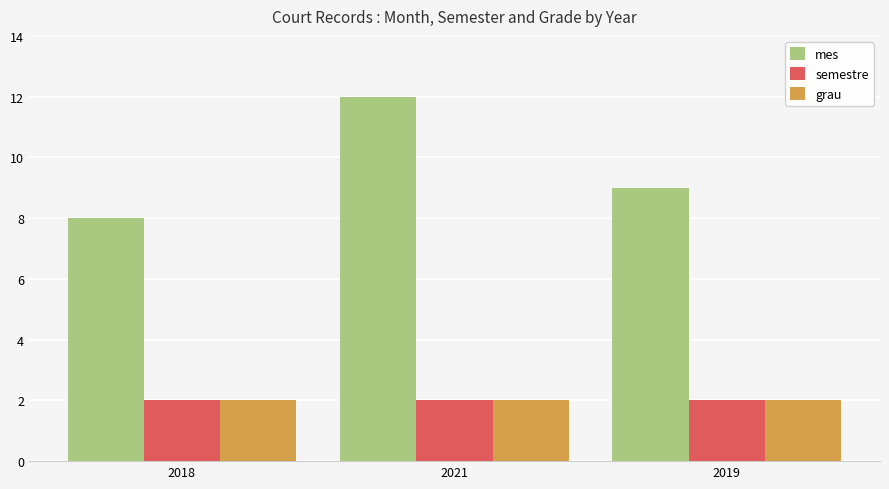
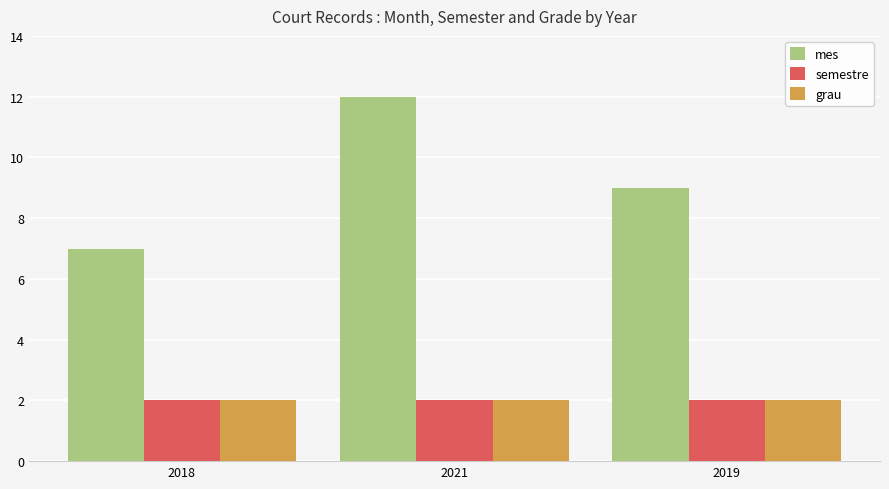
  {
    "mes": {
-     "2018": 8,
+     "2018": 7,
      "2021": 12,
      "2019": 9
    },
    "semestre": {
      "2018": 2,
      "2021": 2,
      "2019": 2
    },
    "grau": {
      "2018": 2,
      "2021": 2,
      "2019": 2
    }
  }
